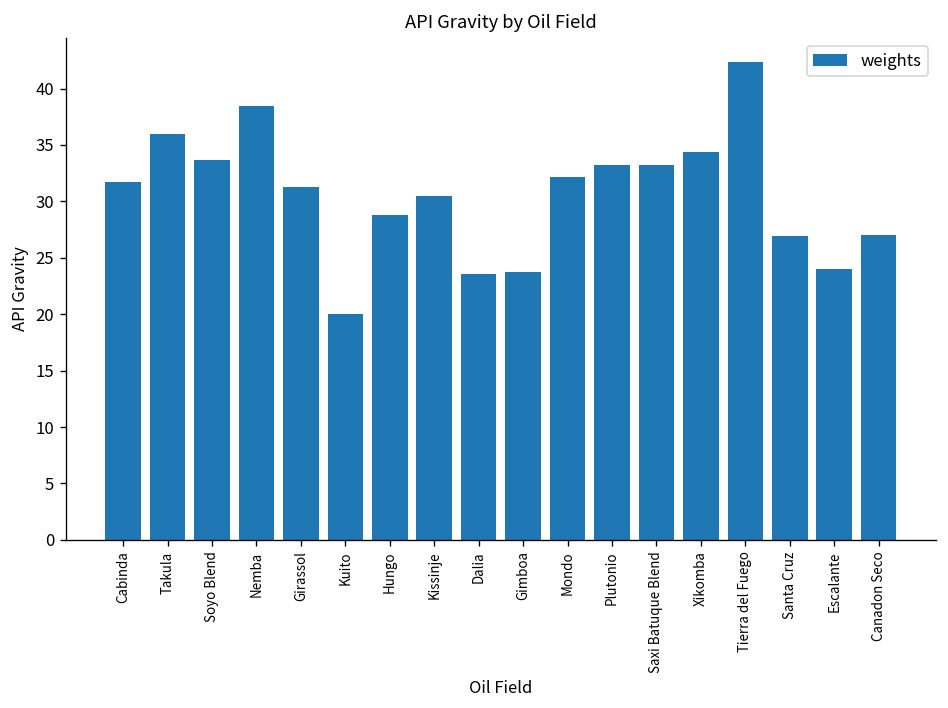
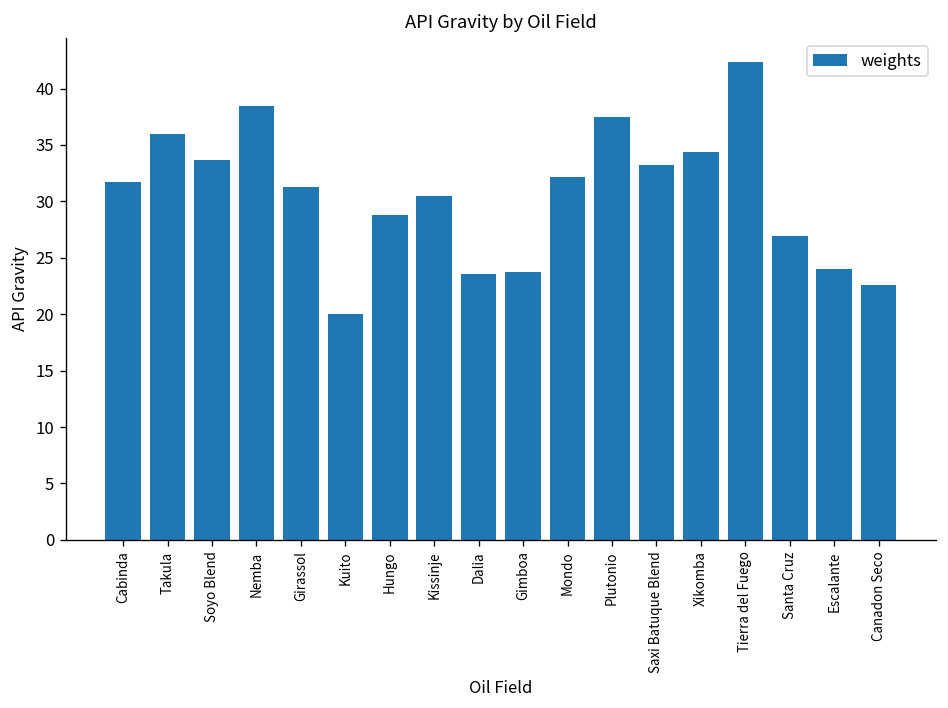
  {
    "Cabinda": 32,
    "Takula": 36,
    "Soyo Blend": 34,
    "Nemba": 39,
    "Girassol": 31,
    "Kuito": 20,
    "Hungo": 29,
    "Kissinje": 31,
    "Dalia": 24,
    "Gimboa": 24,
    "Mondo": 32,
-   "Plutonio": 33,
+   "Plutonio": 38,
    "Saxi Batuque Blend": 33,
    "Xikomba": 34,
    "Tierra del Fuego": 42,
    "Santa Cruz": 27,
    "Escalante": 24,
-   "Canadon Seco": 27
+   "Canadon Seco": 23
  }
